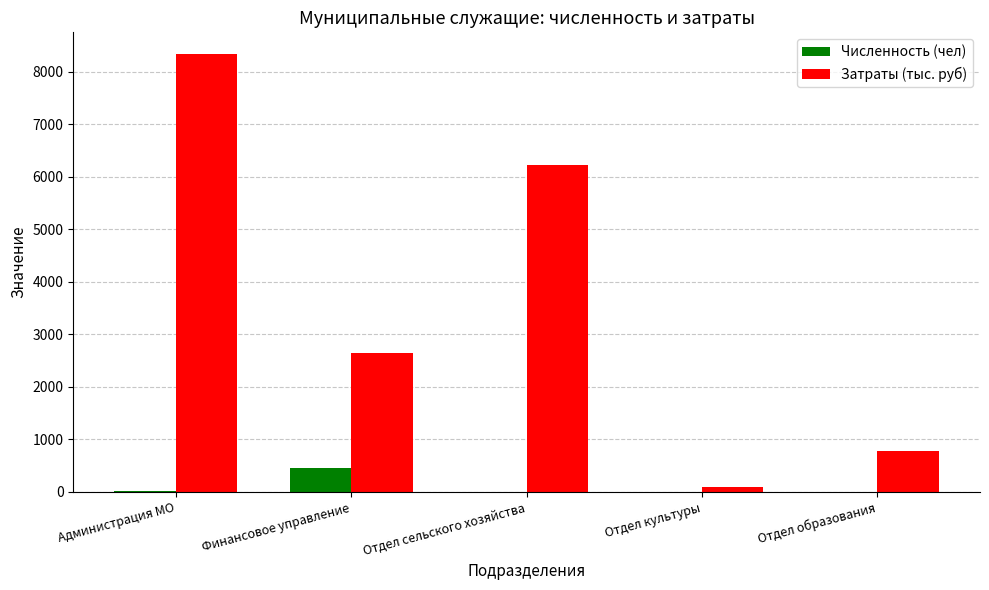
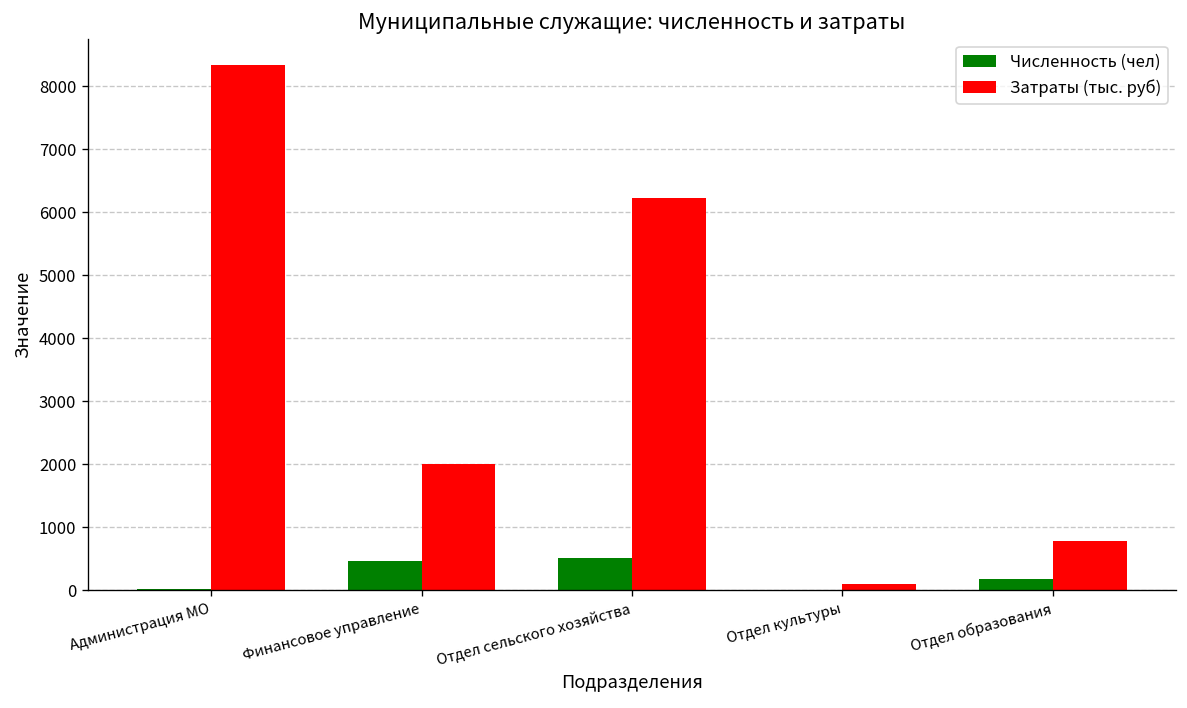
  {
    "Численность (чел)": {
      "Финансовое управление": 500,
-     "Отдел сельского хозяйства": 0,
-     "Отдел образования": 0
+     "Отдел сельского хозяйства": 500,
+     "Отдел образования": 200
    },
    "Затраты (тыс. руб)": {
      "Администрация МО": 8300,
-     "Финансовое управление": 2600,
+     "Финансовое управление": 2000,
      "Отдел сельского хозяйства": 6200,
      "Отдел культуры": 100,
      "Отдел образования": 800
    }
  }
